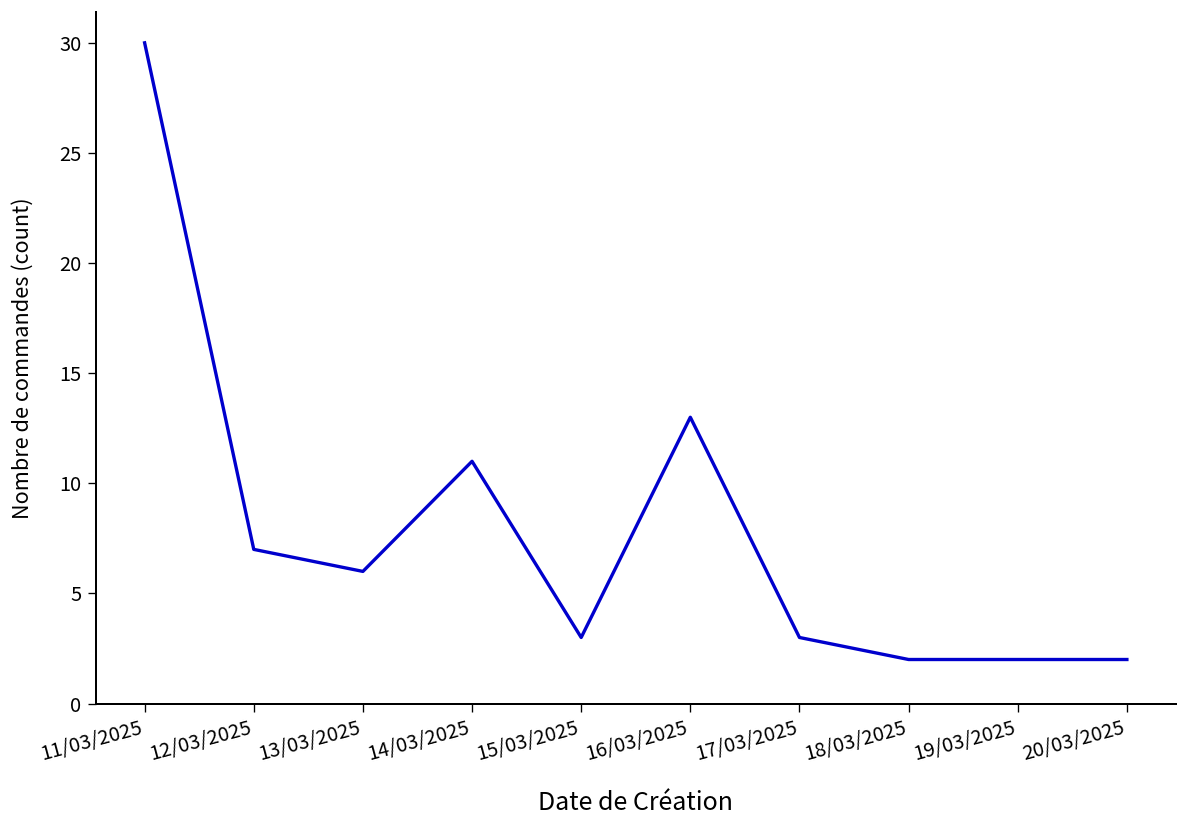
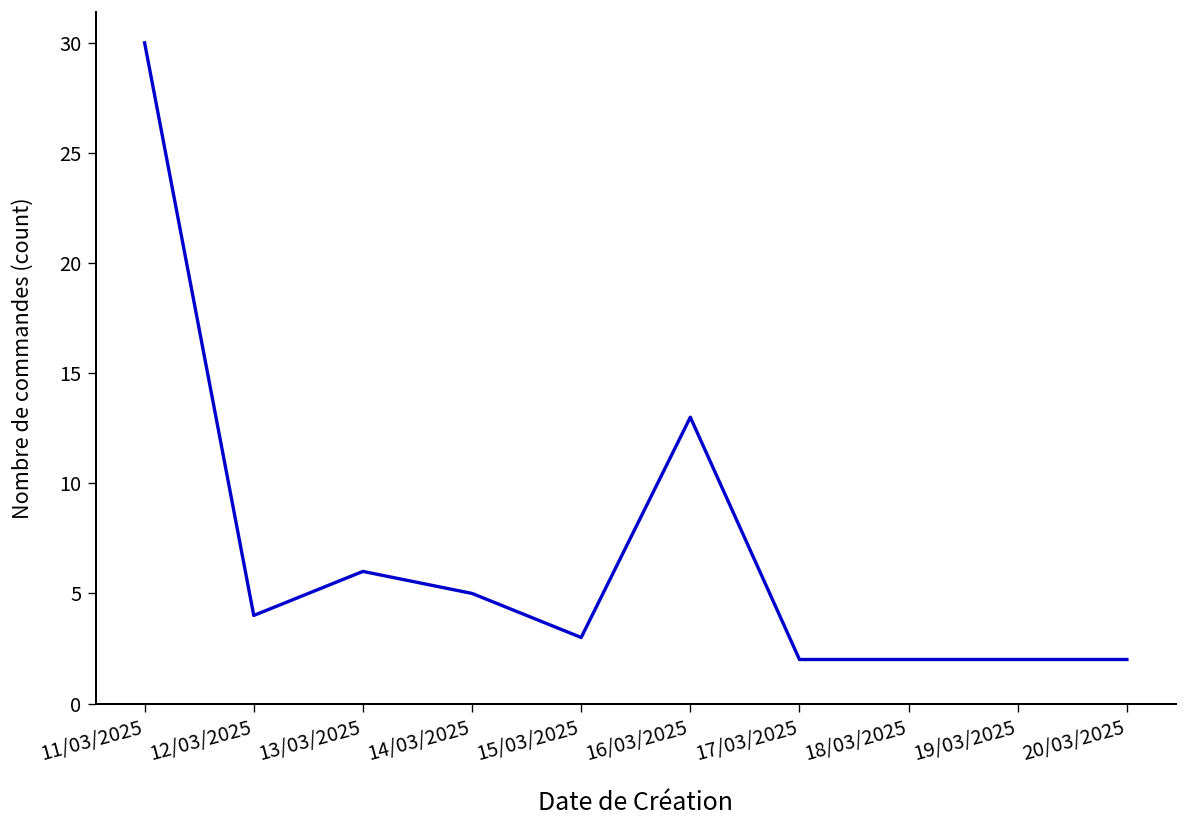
  {
    "11/03/2025": 30,
-   "12/03/2025": 7,
+   "12/03/2025": 4,
    "13/03/2025": 6,
-   "14/03/2025": 11,
+   "14/03/2025": 5,
    "15/03/2025": 3,
    "16/03/2025": 13,
-   "17/03/2025": 3,
+   "17/03/2025": 2,
    "18/03/2025": 2,
    "19/03/2025": 2,
    "20/03/2025": 2
  }
